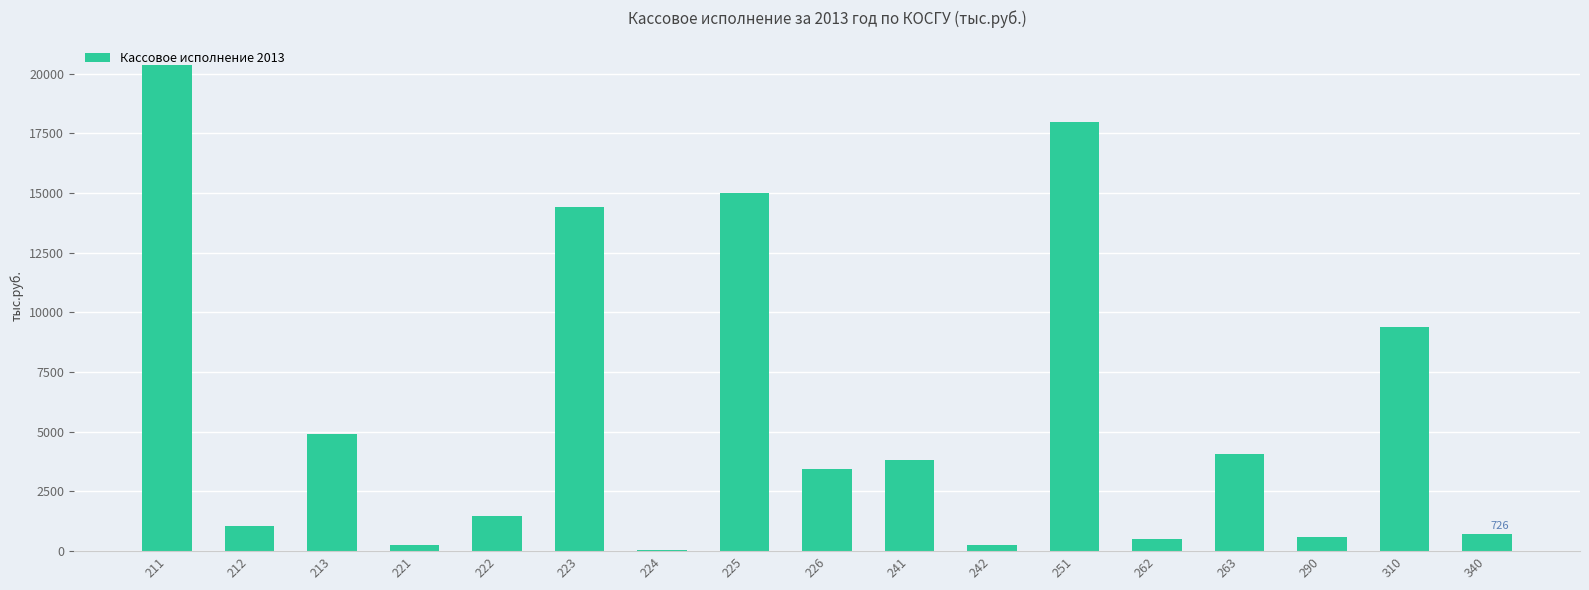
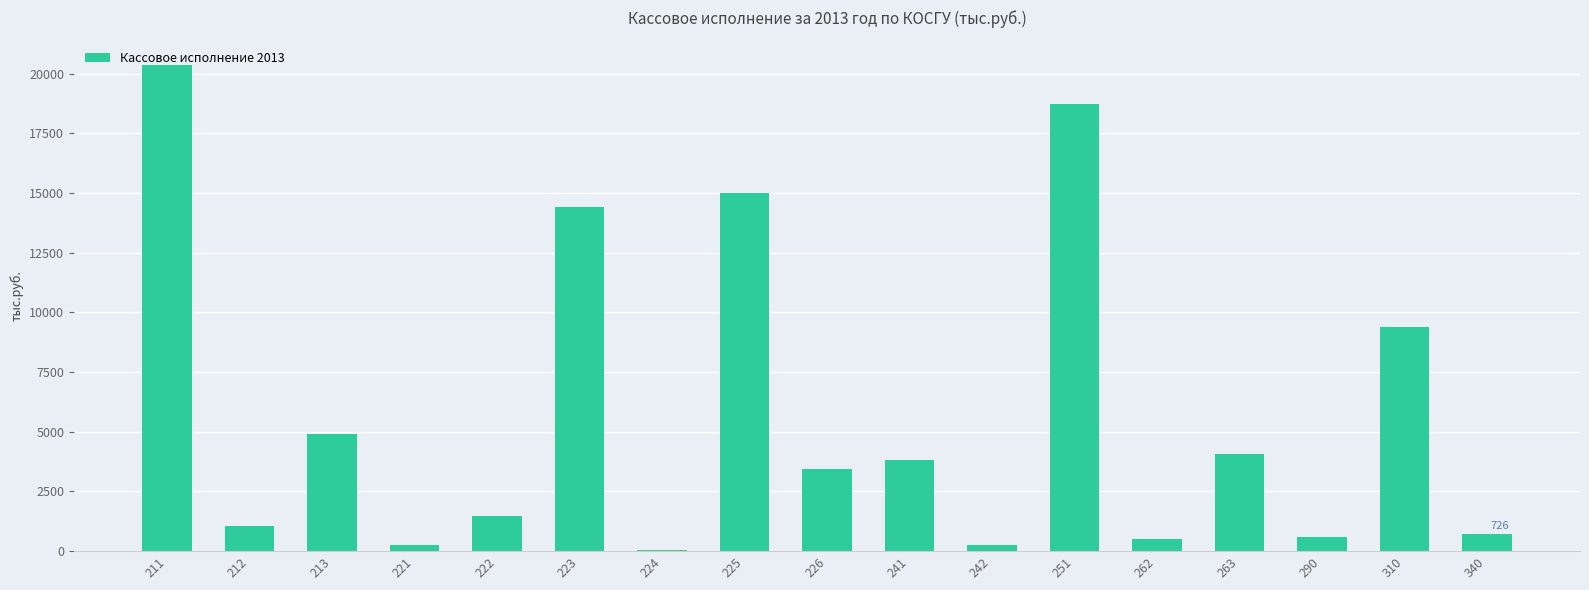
  {
    "212": 1000,
    "213": 4900,
    "221": 300,
    "222": 1500,
    "223": 14400,
    "225": 15000,
    "226": 3500,
    "241": 3800,
    "242": 300,
-   "251": 18000,
+   "251": 18700,
    "262": 500,
    "263": 4000,
    "290": 600,
    "310": 9400
  }
